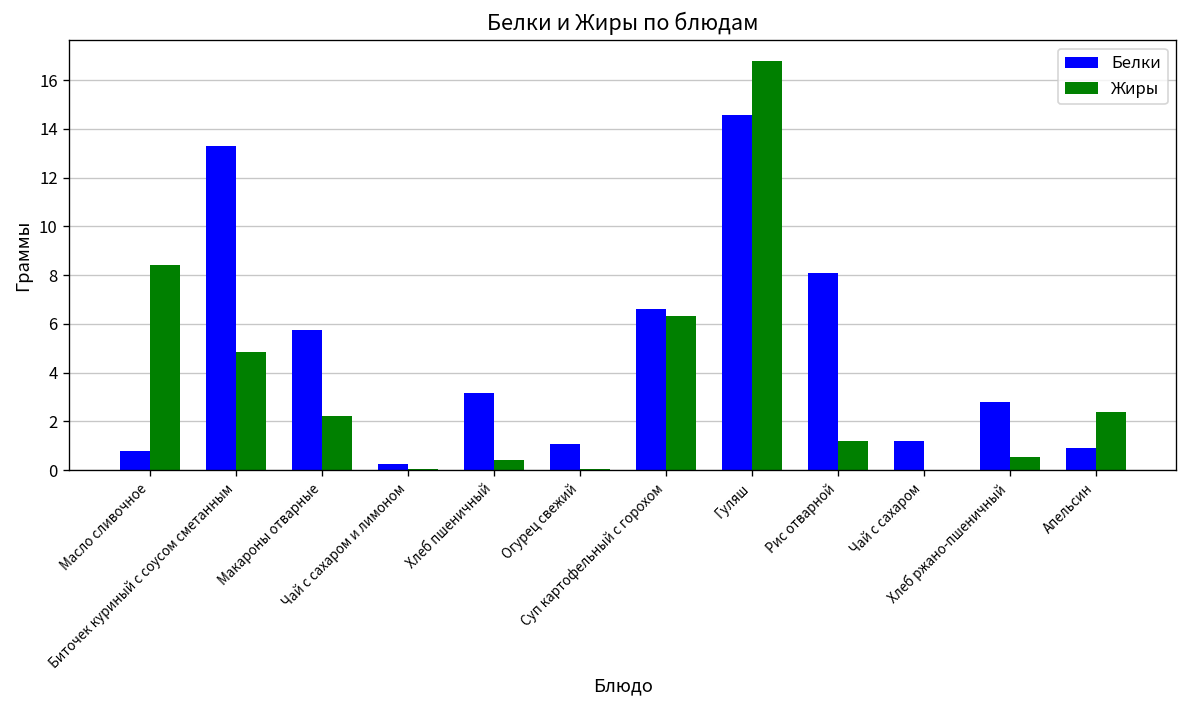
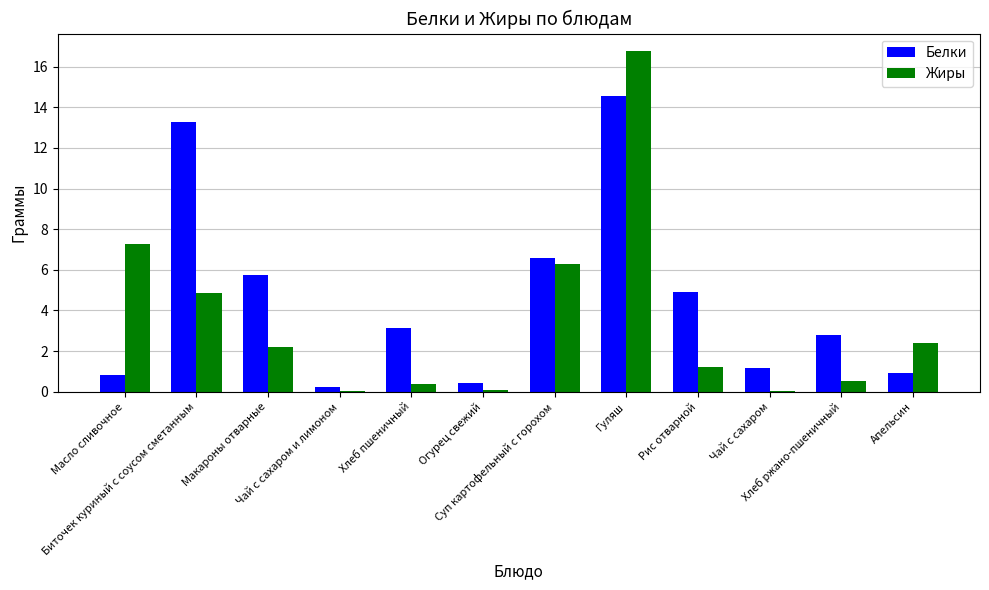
  {
    "Белки": {
      "Масло сливочное": 0.8,
      "Биточек куриный с соусом сметанным": 13.3,
      "Макароны отварные": 5.8,
      "Чай с сахаром и лимоном": 0.3,
      "Хлеб пшеничный": 3.2,
-     "Огурец свежий": 1.1,
+     "Огурец свежий": 0.4,
      "Суп картофельный с горохом": 6.6,
      "Гуляш": 14.6,
-     "Рис отварной": 8.1,
+     "Рис отварной": 4.9,
      "Чай с сахаром": 1.2,
      "Хлеб ржано-пшеничный": 2.8,
      "Апельсин": 0.9
    },
    "Жиры": {
-     "Масло сливочное": 8.4,
+     "Масло сливочное": 7.3,
      "Биточек куриный с соусом сметанным": 4.8,
      "Макароны отварные": 2.2,
      "Хлеб пшеничный": 0.4,
      "Суп картофельный с горохом": 6.3,
      "Гуляш": 16.8,
      "Рис отварной": 1.2,
      "Хлеб ржано-пшеничный": 0.6,
      "Апельсин": 2.4
    }
  }
